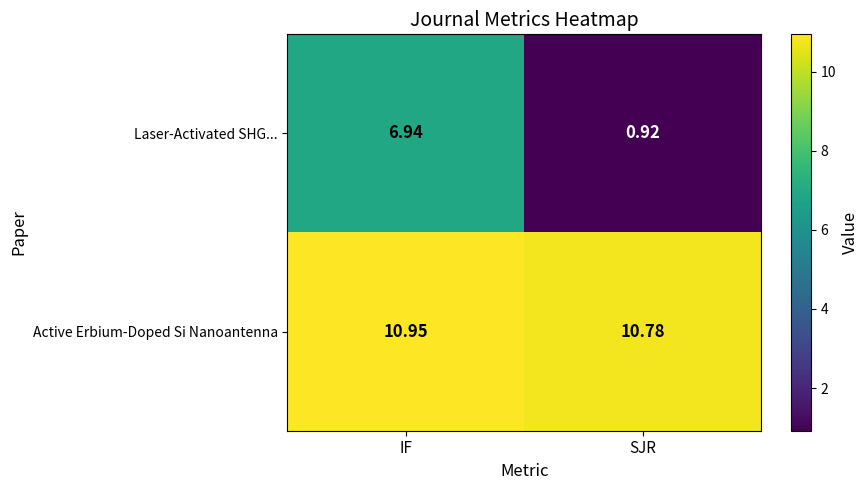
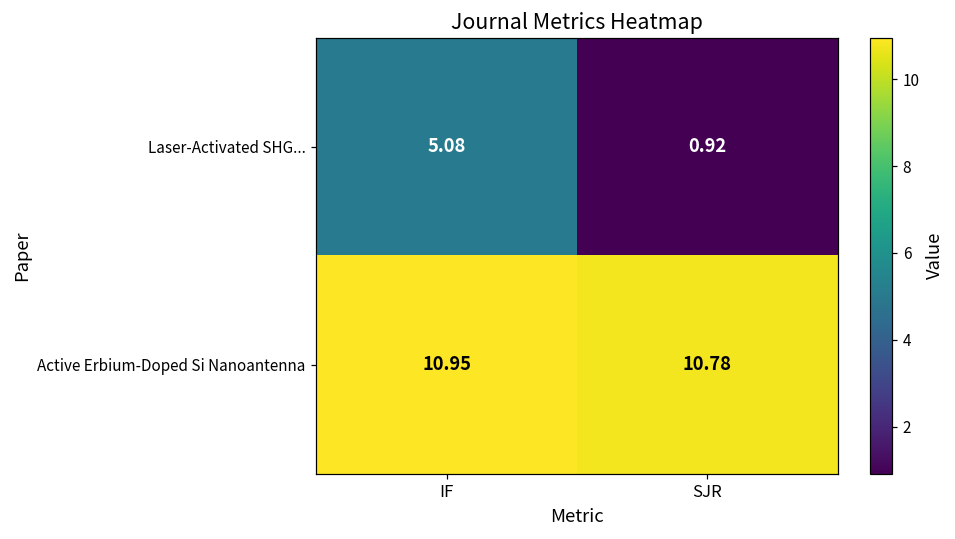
  {
    "Laser-Activated SHG...": {
-     "IF": 6.94,
+     "IF": 5.08,
      "SJR": 0.92
    },
    "Active Erbium-Doped Si Nanoantenna": {
      "IF": 10.95,
      "SJR": 10.78
    }
  }
